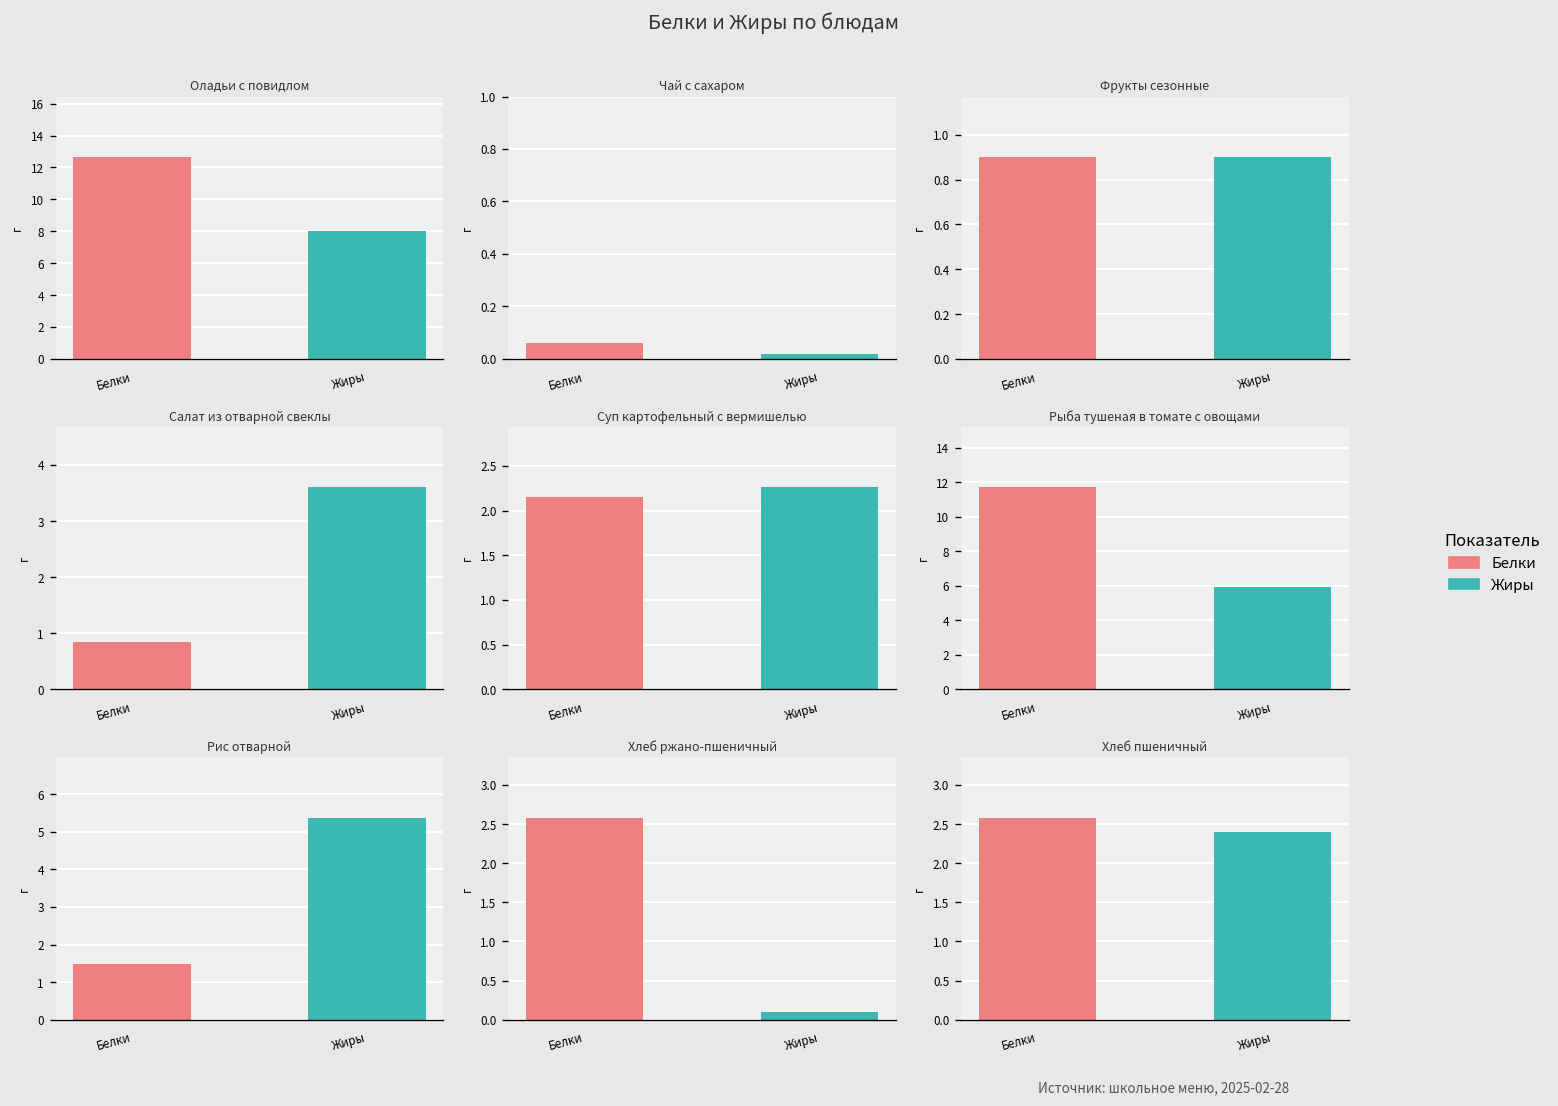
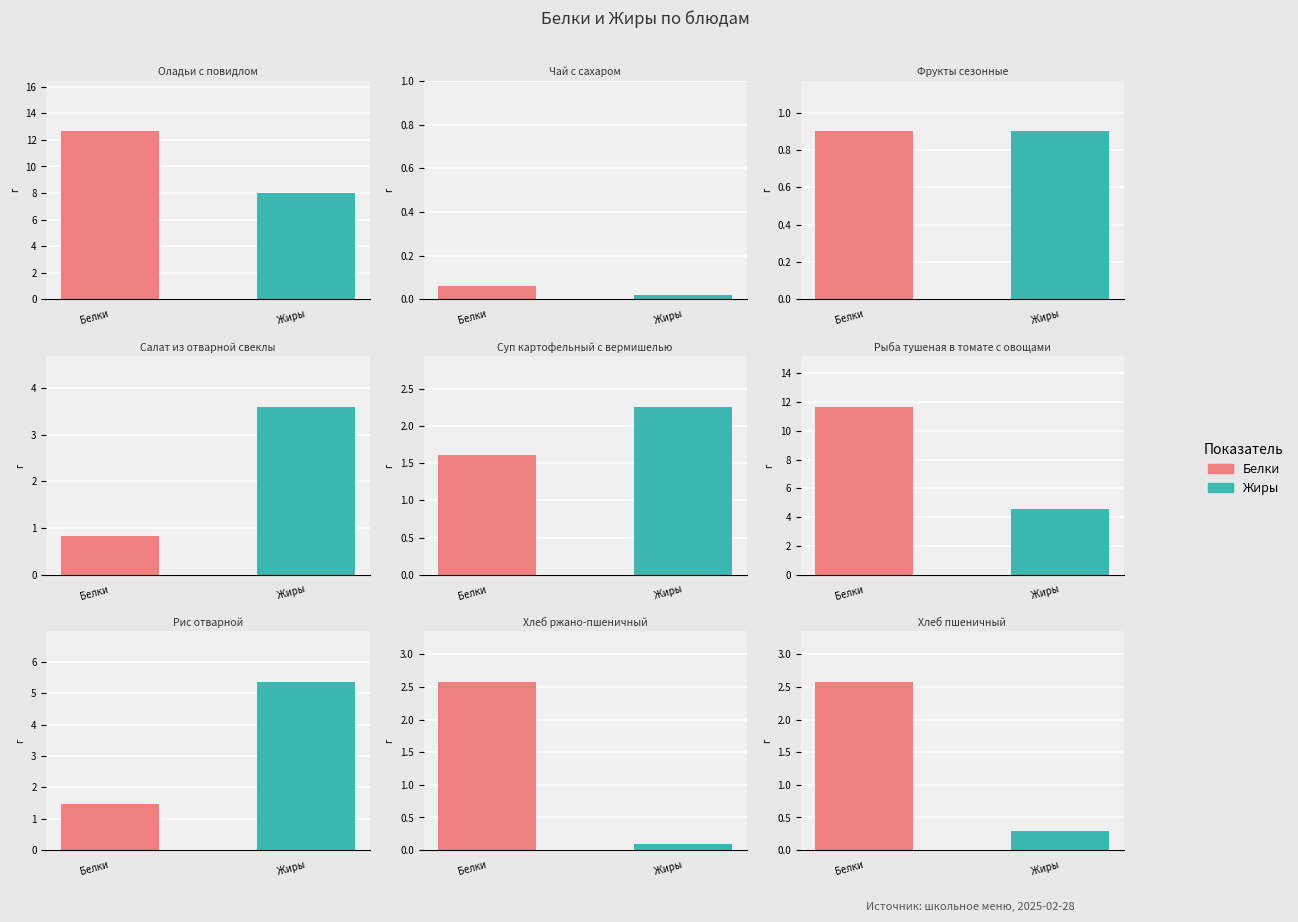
  {
    "Оладьи с повидлом": {
      "Белки": 12.7,
      "Жиры": 8.0
    },
    "Чай с сахаром": {
      "Белки": 0.06,
      "Жиры": 0.02
    },
    "Фрукты сезонные": {
      "Белки": 0.90,
      "Жиры": 0.90
    },
    "Салат из отварной свеклы": {
      "Белки": 0.8,
      "Жиры": 3.6
    },
    "Суп картофельный с вермишелью": {
-     "Белки": 2.2,
+     "Белки": 1.6,
      "Жиры": 2.3
    },
    "Рыба тушеная в томате с овощами": {
      "Белки": 11.7,
-     "Жиры": 5.9
+     "Жиры": 4.6
    },
    "Рис отварной": {
      "Белки": 1.5,
      "Жиры": 5.4
    },
    "Хлеб ржано-пшеничный": {
      "Белки": 2.6,
      "Жиры": 0.1
    },
    "Хлеб пшеничный": {
      "Белки": 2.6,
-     "Жиры": 2.4
+     "Жиры": 0.3
    }
  }
